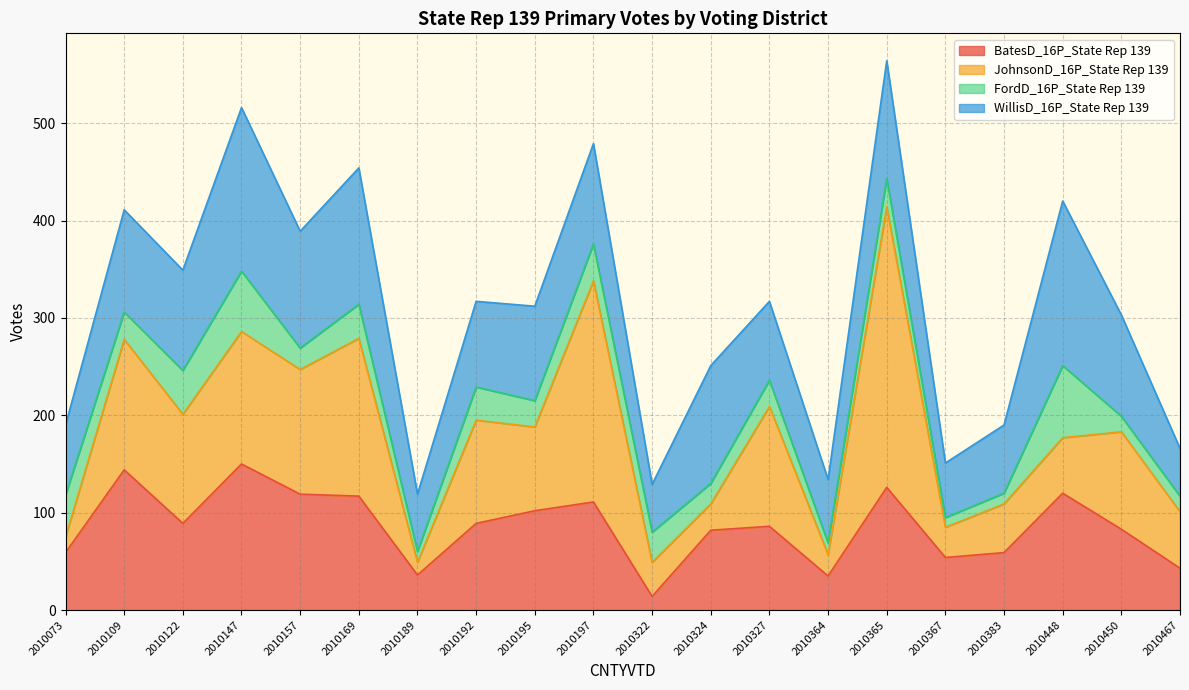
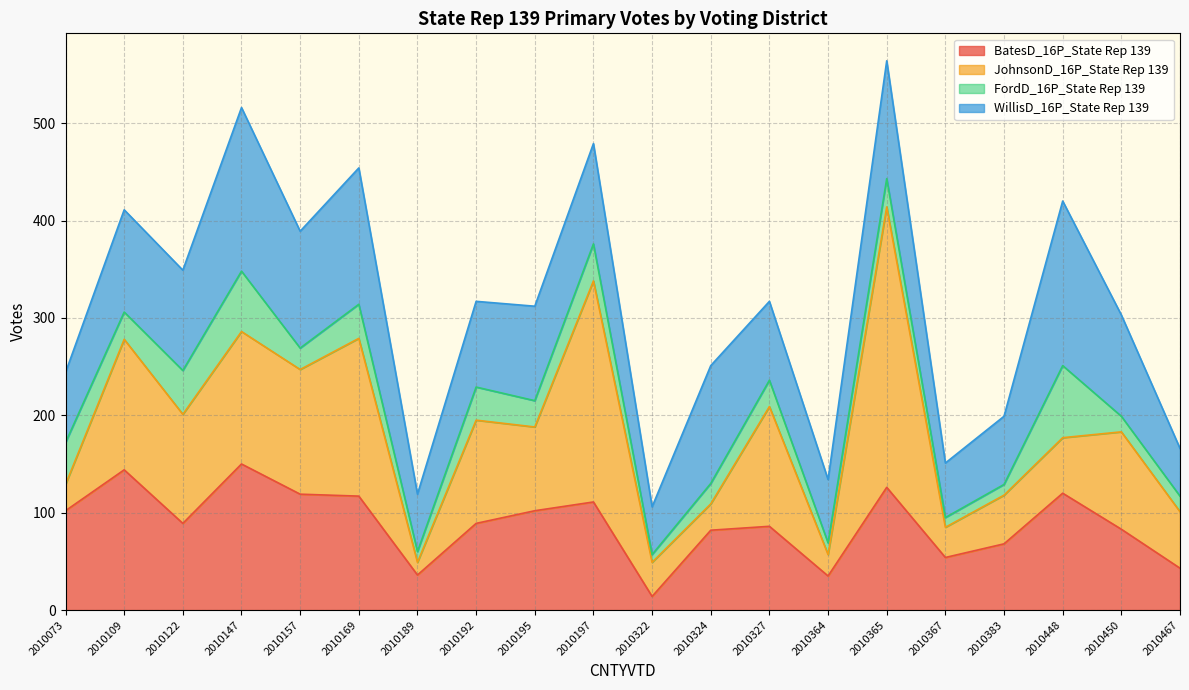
  {
    "BatesD_16P_State Rep 139": {
-     "2010073": 60,
+     "2010073": 100,
      "2010109": 140,
      "2010122": 90,
      "2010147": 150,
      "2010157": 120,
      "2010169": 120,
      "2010189": 40,
      "2010192": 90,
      "2010195": 100,
      "2010197": 110,
      "2010322": 10,
      "2010324": 80,
      "2010327": 90,
      "2010364": 40,
      "2010365": 130,
      "2010367": 50,
-     "2010383": 60,
+     "2010383": 70,
      "2010448": 120,
      "2010450": 80,
      "2010467": 40
    },
    "JohnsonD_16P_State Rep 139": {
-     "2010073": 20,
+     "2010073": 30,
      "2010109": 130,
      "2010122": 110,
      "2010147": 140,
      "2010157": 130,
      "2010169": 160,
      "2010189": 10,
      "2010192": 110,
      "2010195": 90,
      "2010197": 230,
      "2010322": 40,
      "2010324": 30,
      "2010327": 120,
      "2010364": 20,
      "2010365": 290,
      "2010367": 30,
      "2010383": 50,
      "2010448": 60,
      "2010450": 100,
      "2010467": 60
    },
    "FordD_16P_State Rep 139": {
      "2010073": 40,
      "2010109": 30,
      "2010122": 50,
      "2010147": 60,
      "2010157": 20,
      "2010169": 40,
      "2010189": 10,
      "2010192": 30,
      "2010195": 30,
      "2010197": 40,
-     "2010322": 30,
+     "2010322": 10,
      "2010324": 20,
      "2010327": 30,
      "2010364": 10,
      "2010365": 30,
      "2010367": 10,
      "2010383": 10,
      "2010448": 70,
      "2010450": 20,
      "2010467": 20
    },
    "WillisD_16P_State Rep 139": {
      "2010073": 70,
      "2010109": 110,
      "2010122": 100,
      "2010147": 170,
      "2010157": 120,
      "2010169": 140,
      "2010189": 60,
      "2010192": 90,
      "2010195": 100,
      "2010197": 100,
      "2010322": 50,
      "2010324": 120,
      "2010327": 80,
      "2010364": 70,
      "2010365": 120,
      "2010367": 60,
      "2010383": 70,
      "2010448": 170,
      "2010450": 100,
      "2010467": 50
    }
  }
